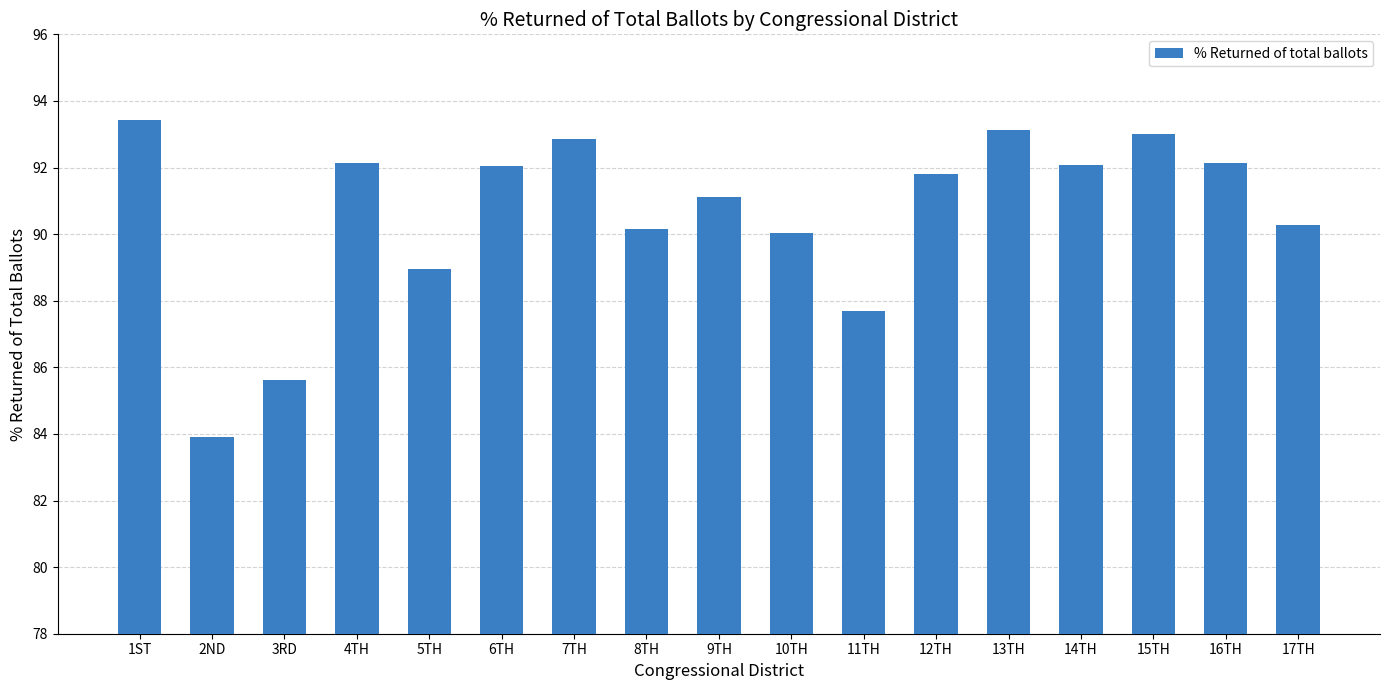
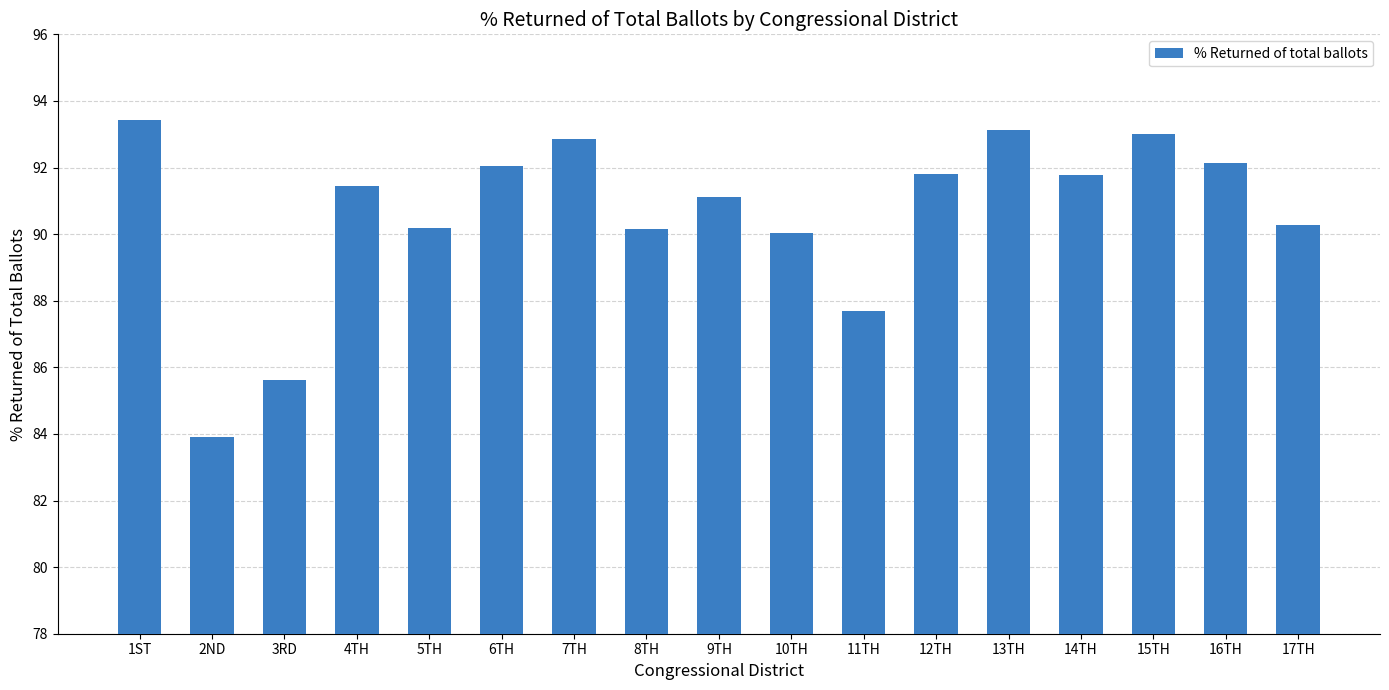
  {
    "1ST": 93.4,
    "2ND": 83.9,
    "3RD": 85.6,
-   "4TH": 92.1,
-   "5TH": 88.9,
+   "4TH": 91.4,
+   "5TH": 90.2,
    "6TH": 92.1,
    "7TH": 92.9,
    "8TH": 90.2,
    "9TH": 91.1,
    "10TH": 90.0,
    "11TH": 87.7,
    "12TH": 91.8,
    "13TH": 93.1,
-   "14TH": 92.1,
+   "14TH": 91.8,
    "15TH": 93.0,
    "16TH": 92.1,
    "17TH": 90.3
  }
